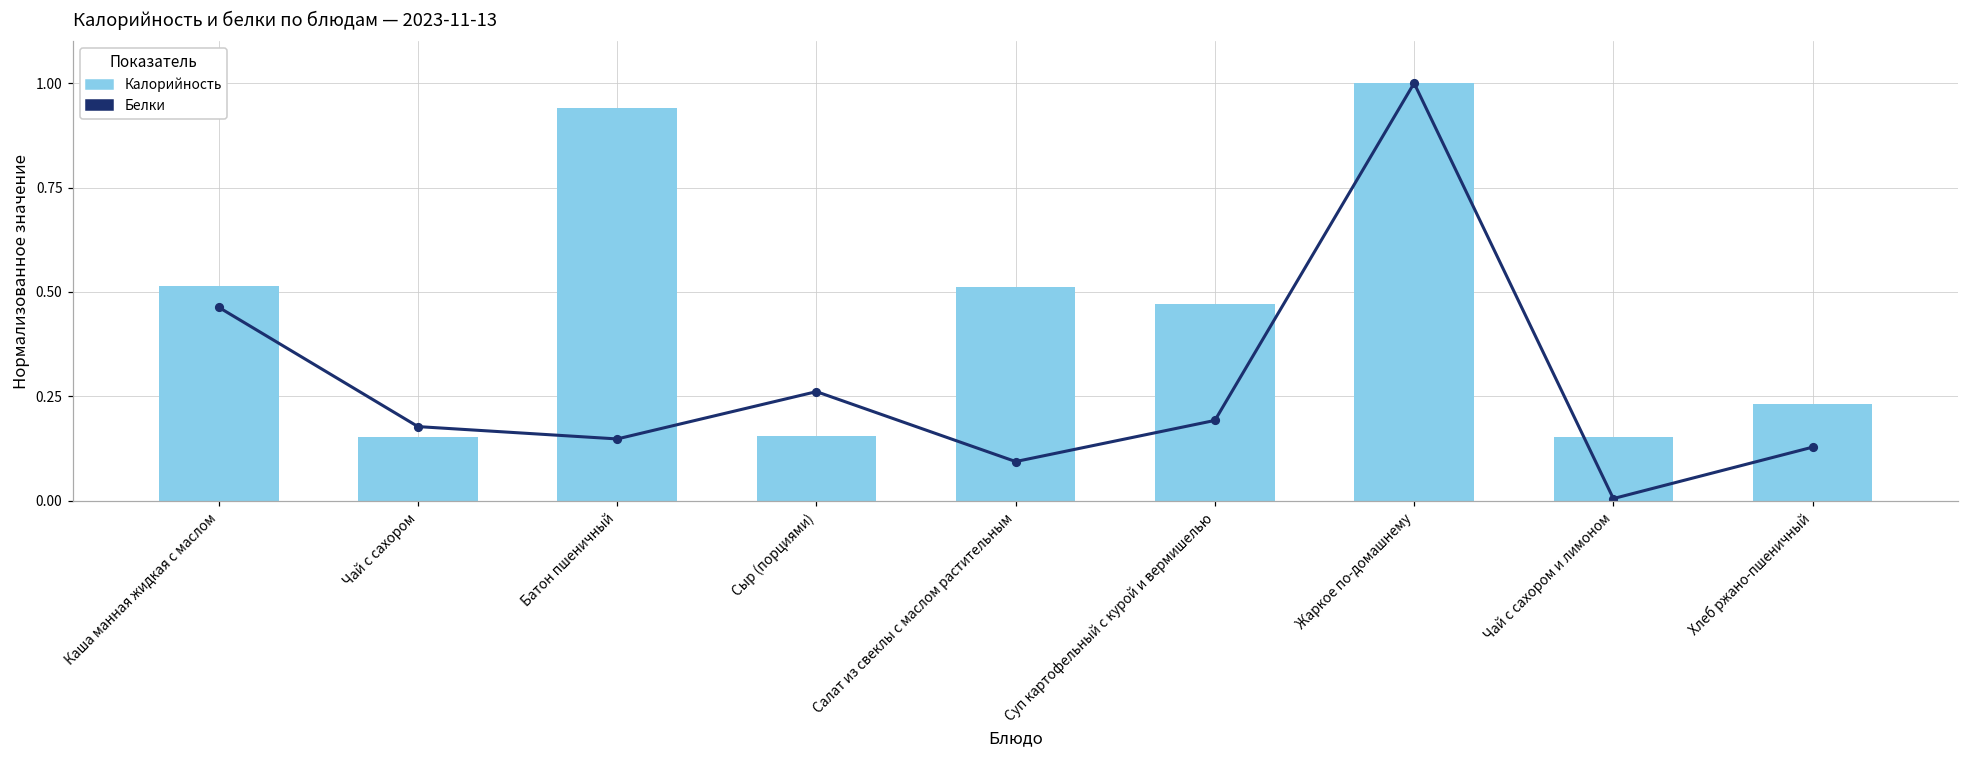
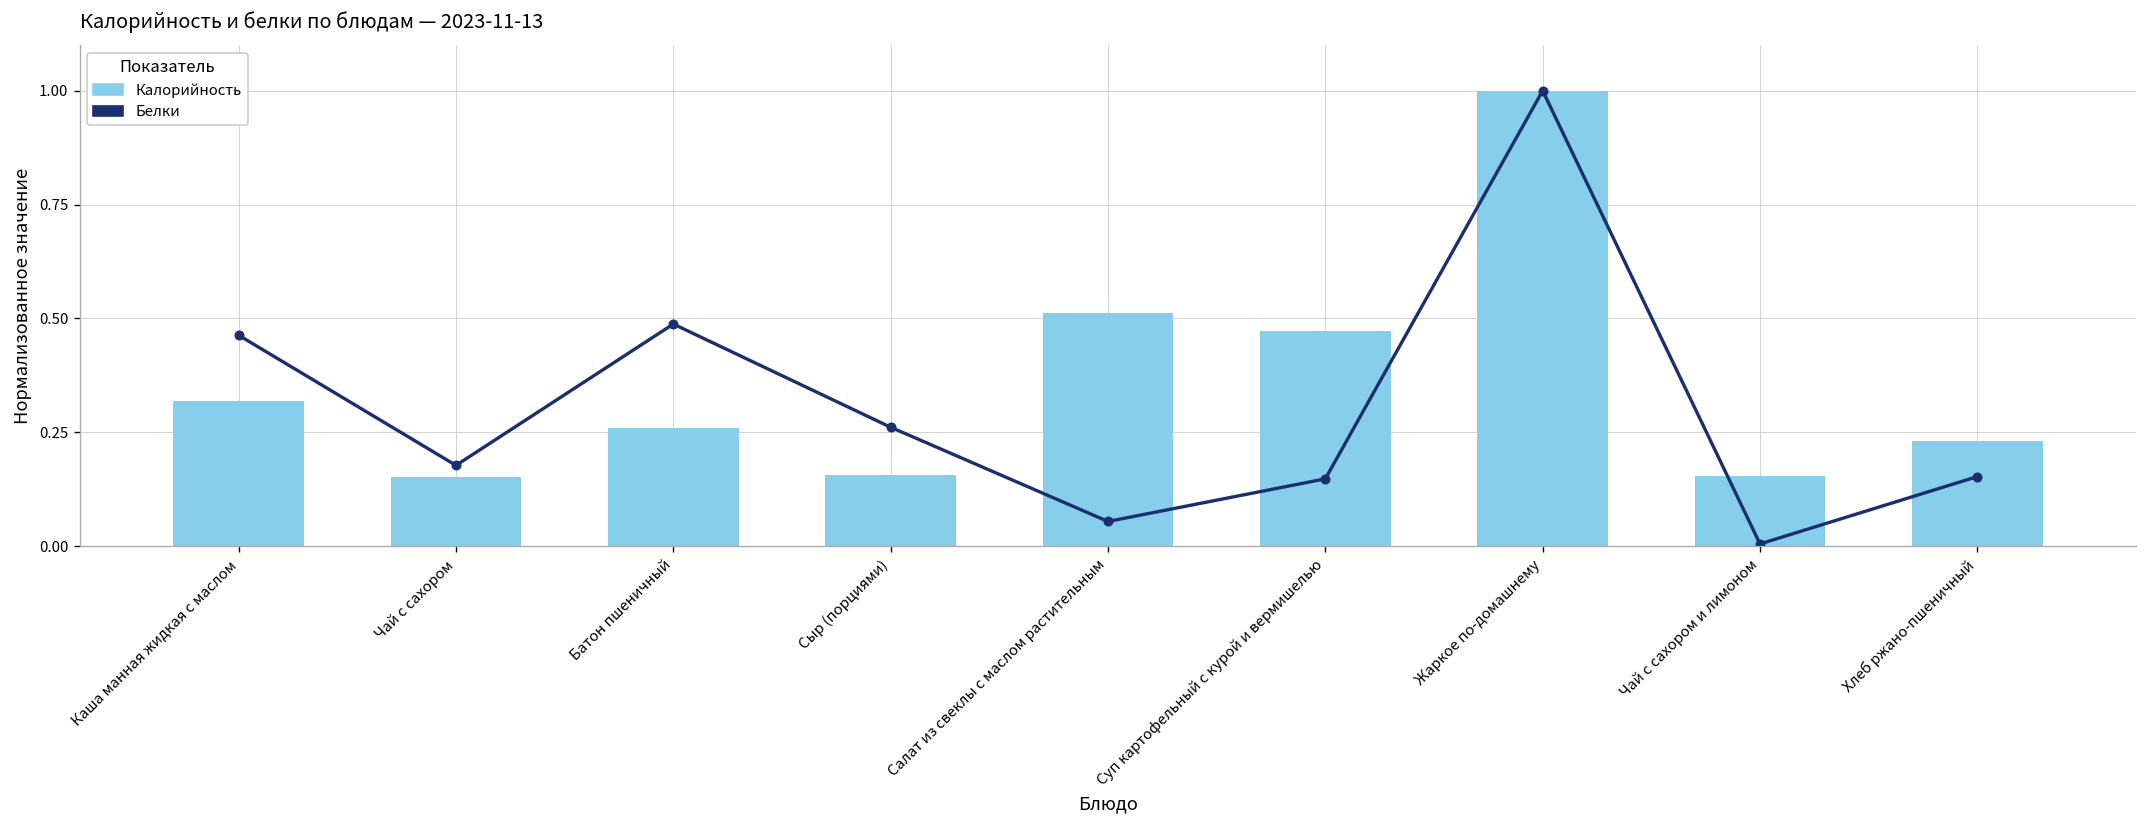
  {
    "Калорийность": {
-     "Каша манная жидкая с маслом": 0.52,
+     "Каша манная жидкая с маслом": 0.32,
      "Чай с сахором": 0.15,
-     "Батон пшеничный": 0.94,
+     "Батон пшеничный": 0.26,
      "Сыр (порциями)": 0.16,
      "Салат из свеклы с маслом растительным": 0.51,
      "Суп картофельный с курой и вермишелью": 0.47,
      "Жаркое по-домашнему": 1.00,
      "Чай с сахором и лимоном": 0.15,
      "Хлеб ржано-пшеничный": 0.23
    },
    "Белки": {
      "Каша манная жидкая с маслом": 0.46,
      "Чай с сахором": 0.18,
-     "Батон пшеничный": 0.15,
+     "Батон пшеничный": 0.49,
      "Сыр (порциями)": 0.26,
-     "Салат из свеклы с маслом растительным": 0.09,
-     "Суп картофельный с курой и вермишелью": 0.19,
+     "Салат из свеклы с маслом растительным": 0.05,
+     "Суп картофельный с курой и вермишелью": 0.15,
      "Жаркое по-домашнему": 1.00,
      "Чай с сахором и лимоном": 0.00,
-     "Хлеб ржано-пшеничный": 0.13
+     "Хлеб ржано-пшеничный": 0.15
    }
  }
